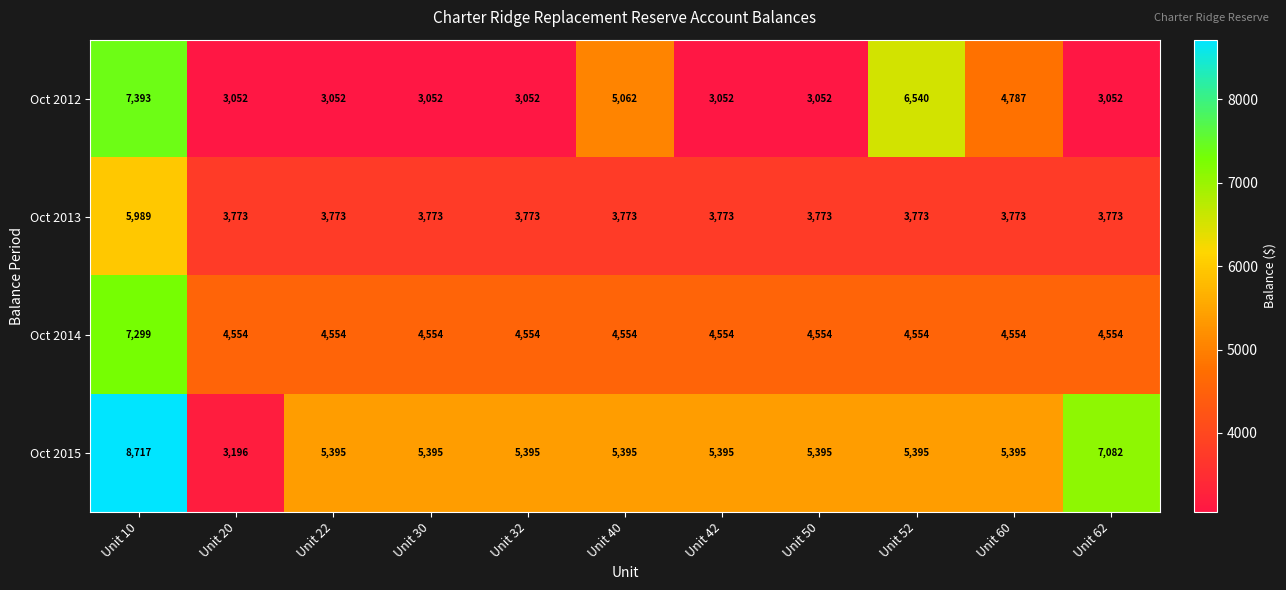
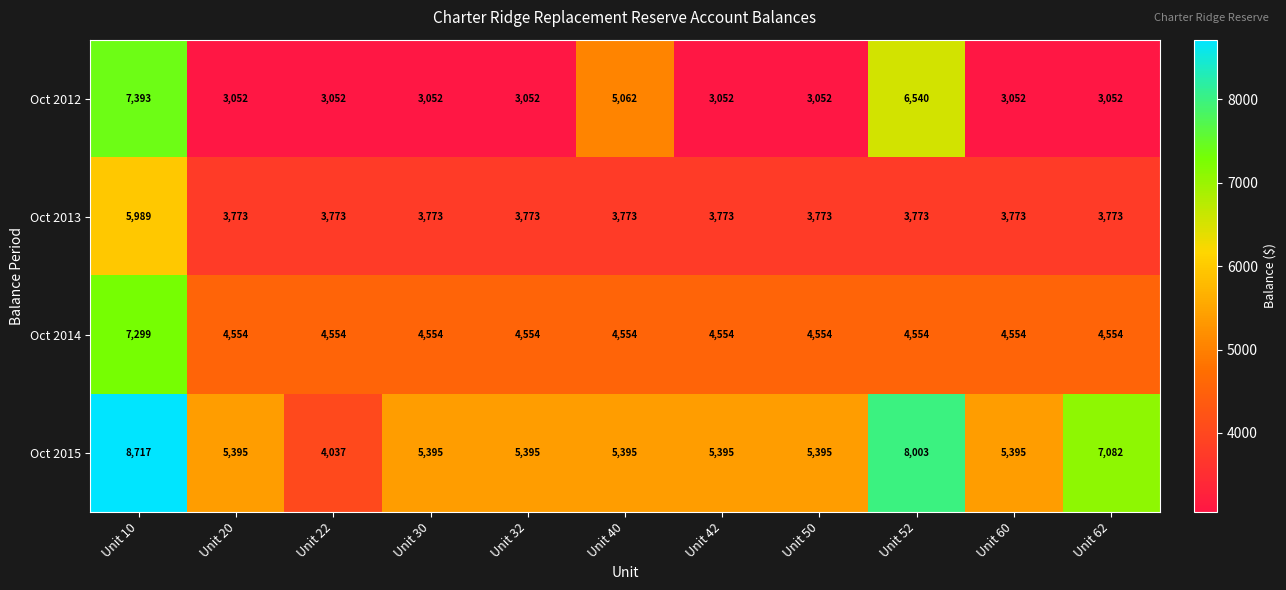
  {
    "Oct 2012": {
      "Unit 10": "7,393",
      "Unit 20": "3,052",
      "Unit 22": "3,052",
      "Unit 30": "3,052",
      "Unit 32": "3,052",
      "Unit 40": "5,062",
      "Unit 42": "3,052",
      "Unit 50": "3,052",
      "Unit 52": "6,540",
-     "Unit 60": "4,787",
+     "Unit 60": "3,052",
      "Unit 62": "3,052"
    },
    "Oct 2013": {
      "Unit 10": "5,989",
      "Unit 20": "3,773",
      "Unit 22": "3,773",
      "Unit 30": "3,773",
      "Unit 32": "3,773",
      "Unit 40": "3,773",
      "Unit 42": "3,773",
      "Unit 50": "3,773",
      "Unit 52": "3,773",
      "Unit 60": "3,773",
      "Unit 62": "3,773"
    },
    "Oct 2014": {
      "Unit 10": "7,299",
      "Unit 20": "4,554",
      "Unit 22": "4,554",
      "Unit 30": "4,554",
      "Unit 32": "4,554",
      "Unit 40": "4,554",
      "Unit 42": "4,554",
      "Unit 50": "4,554",
      "Unit 52": "4,554",
      "Unit 60": "4,554",
      "Unit 62": "4,554"
    },
    "Oct 2015": {
      "Unit 10": "8,717",
-     "Unit 20": "3,196",
-     "Unit 22": "5,395",
+     "Unit 20": "5,395",
+     "Unit 22": "4,037",
      "Unit 30": "5,395",
      "Unit 32": "5,395",
      "Unit 40": "5,395",
      "Unit 42": "5,395",
      "Unit 50": "5,395",
-     "Unit 52": "5,395",
+     "Unit 52": "8,003",
      "Unit 60": "5,395",
      "Unit 62": "7,082"
    }
  }
